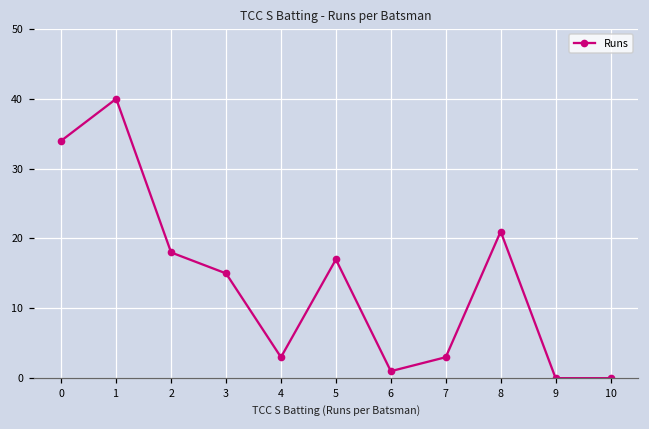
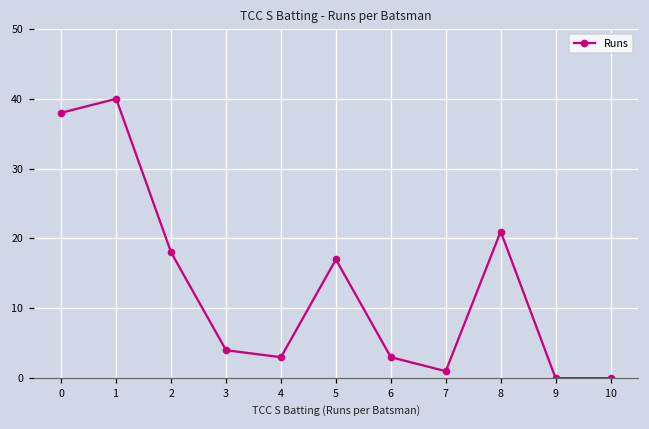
  {
-   "0": 34,
+   "0": 38,
    "1": 40,
    "2": 18,
-   "3": 15,
+   "3": 4,
    "4": 3,
    "5": 17,
-   "6": 1,
-   "7": 3,
+   "6": 3,
+   "7": 1,
    "8": 21,
    "9": 0,
    "10": 0
  }
